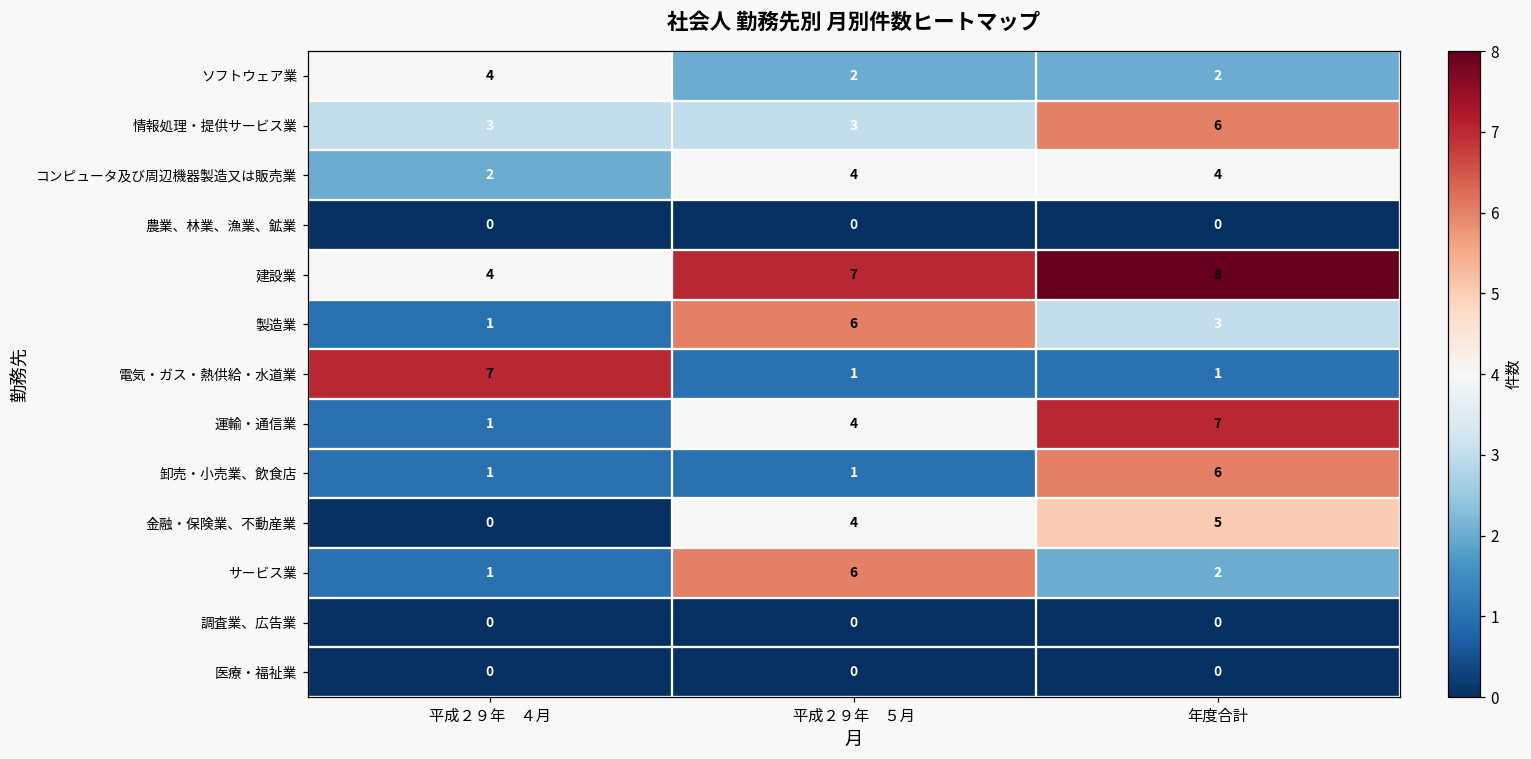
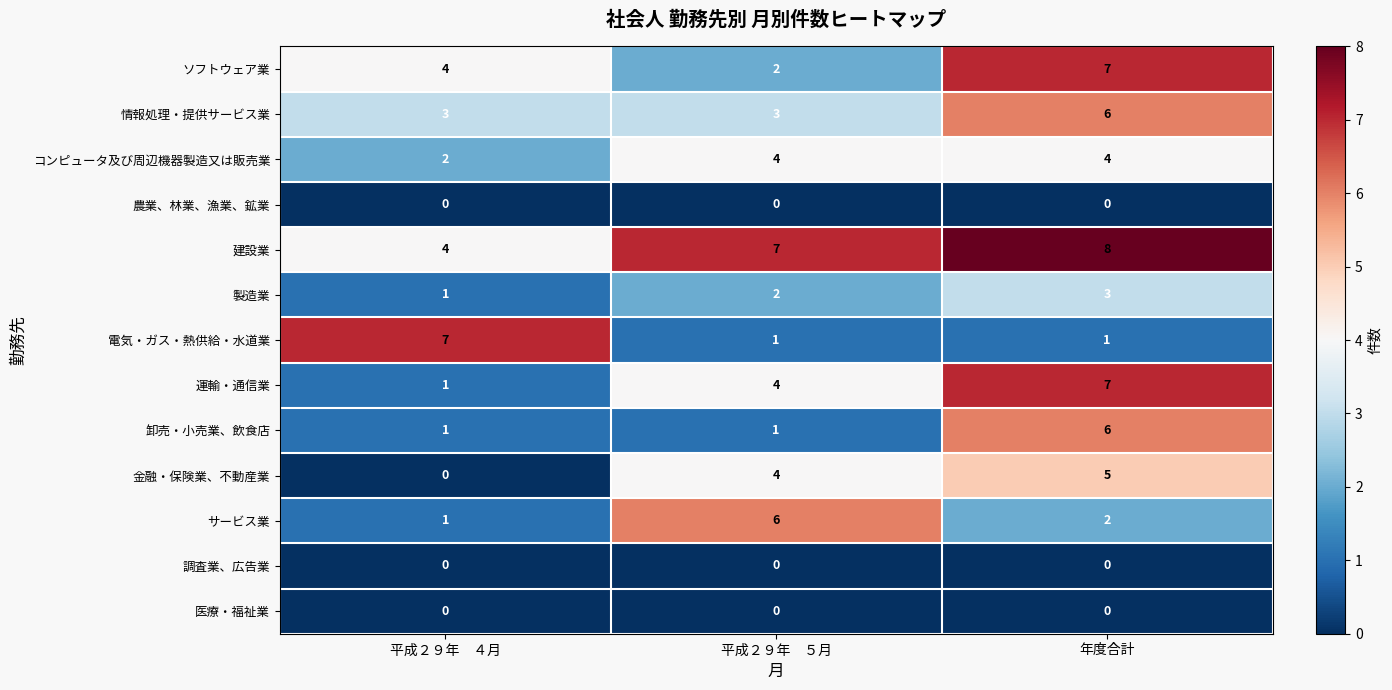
  {
    "ソフトウェア業": {
      "平成２９年 ４月": 4,
      "平成２９年 ５月": 2,
-     "年度合計": 2
+     "年度合計": 7
    },
    "情報処理・提供サービス業": {
      "平成２９年 ４月": 3,
      "平成２９年 ５月": 3,
      "年度合計": 6
    },
    "コンピュータ及び周辺機器製造又は販売業": {
      "平成２９年 ４月": 2,
      "平成２９年 ５月": 4,
      "年度合計": 4
    },
    "農業、林業、漁業、鉱業": {
      "平成２９年 ４月": 0,
      "平成２９年 ５月": 0,
      "年度合計": 0
    },
    "建設業": {
      "平成２９年 ４月": 4,
      "平成２９年 ５月": 7,
      "年度合計": 8
    },
    "製造業": {
      "平成２９年 ４月": 1,
-     "平成２９年 ５月": 6,
+     "平成２９年 ５月": 2,
      "年度合計": 3
    },
    "電気・ガス・熱供給・水道業": {
      "平成２９年 ４月": 7,
      "平成２９年 ５月": 1,
      "年度合計": 1
    },
    "運輸・通信業": {
      "平成２９年 ４月": 1,
      "平成２９年 ５月": 4,
      "年度合計": 7
    },
    "卸売・小売業、飲食店": {
      "平成２９年 ４月": 1,
      "平成２９年 ５月": 1,
      "年度合計": 6
    },
    "金融・保険業、不動産業": {
      "平成２９年 ４月": 0,
      "平成２９年 ５月": 4,
      "年度合計": 5
    },
    "サービス業": {
      "平成２９年 ４月": 1,
      "平成２９年 ５月": 6,
      "年度合計": 2
    },
    "調査業、広告業": {
      "平成２９年 ４月": 0,
      "平成２９年 ５月": 0,
      "年度合計": 0
    },
    "医療・福祉業": {
      "平成２９年 ４月": 0,
      "平成２９年 ５月": 0,
      "年度合計": 0
    }
  }
